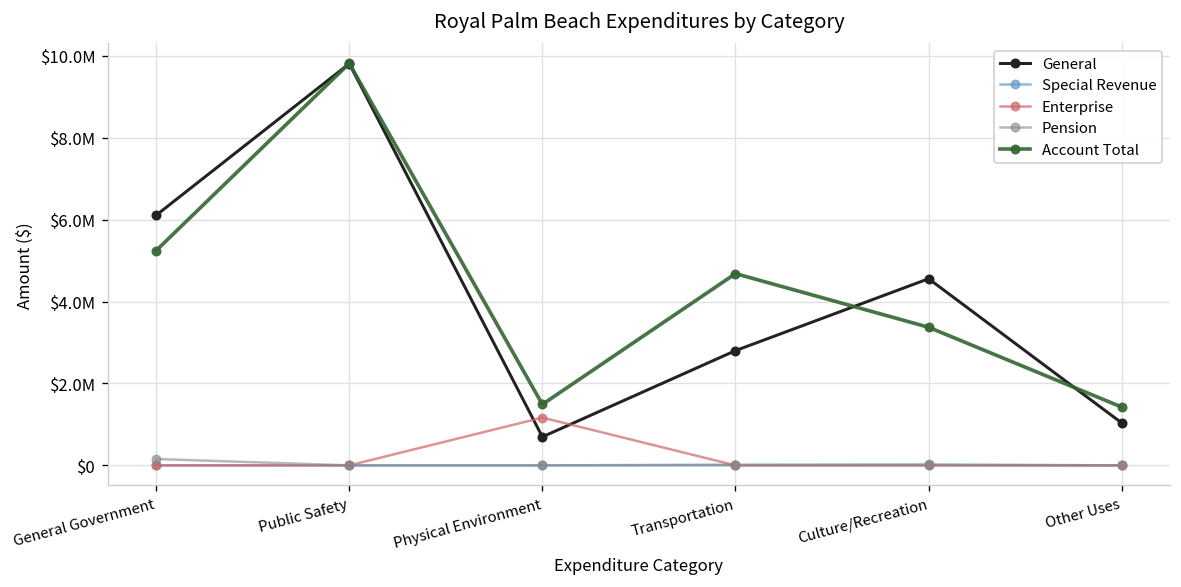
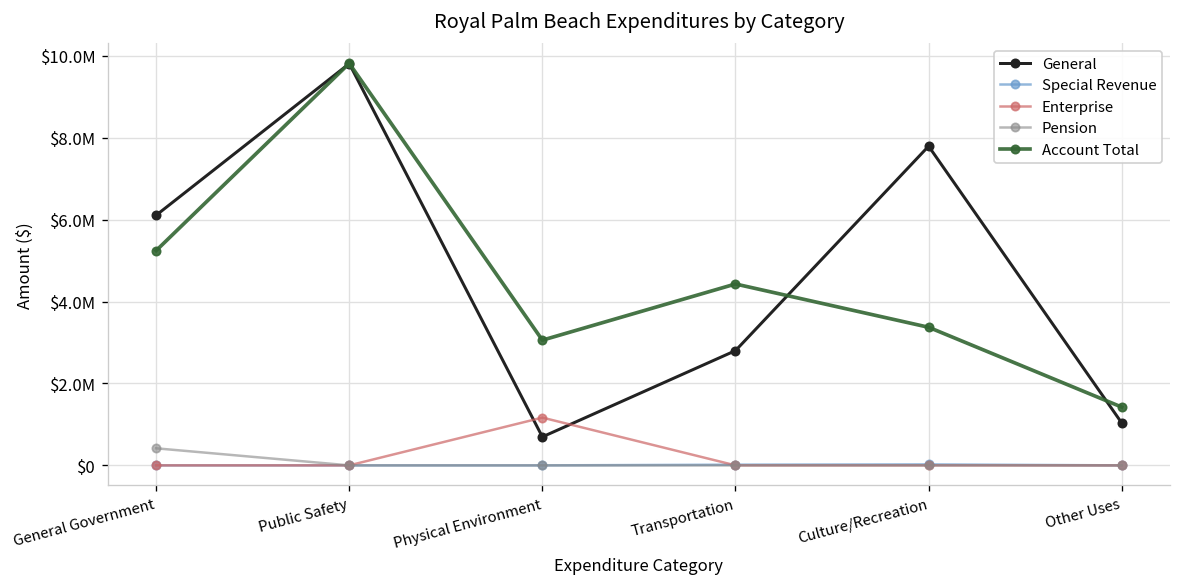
  {
    "General": {
      "General Government": "$6100000",
      "Physical Environment": "$700000",
      "Transportation": "$2800000",
-     "Culture/Recreation": "$4600000",
+     "Culture/Recreation": "$7800000",
      "Other Uses": "$1000000"
    },
    "Enterprise": {
      "Physical Environment": "$1200000"
    },
    "Pension": {
-     "General Government": "$200000"
+     "General Government": "$400000"
    },
    "Account Total": {
      "General Government": "$5200000",
-     "Physical Environment": "$1500000",
-     "Transportation": "$4700000",
+     "Physical Environment": "$3100000",
+     "Transportation": "$4400000",
      "Culture/Recreation": "$3400000",
      "Other Uses": "$1400000"
    }
  }
